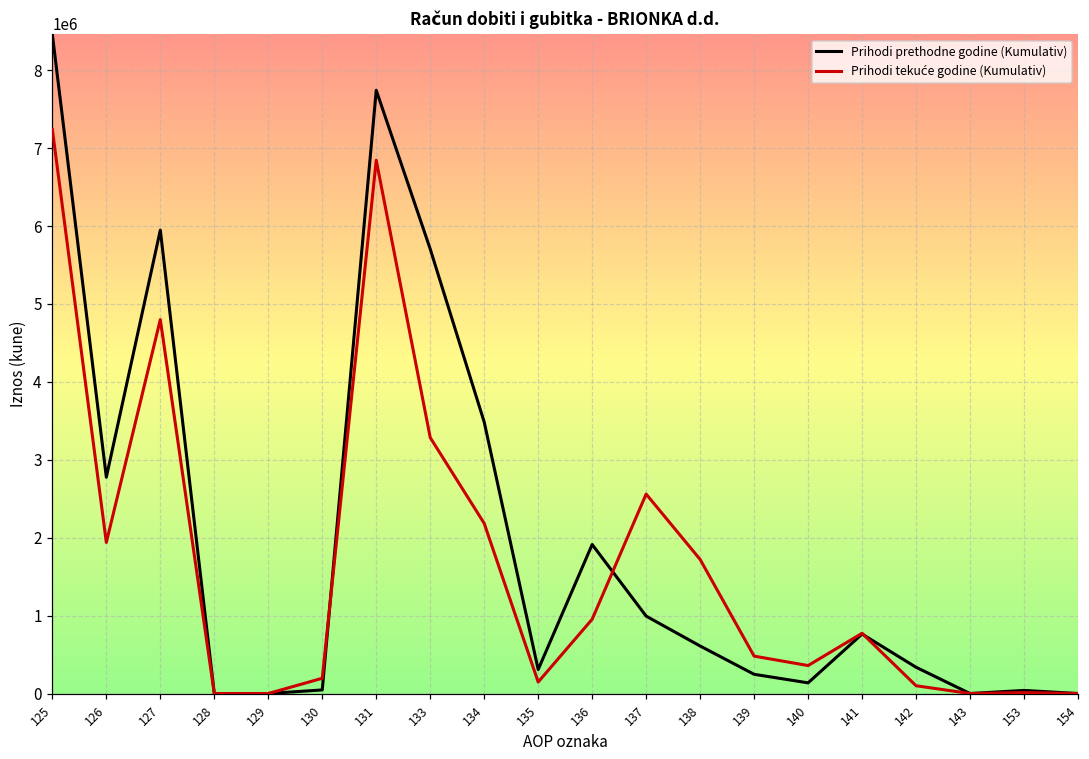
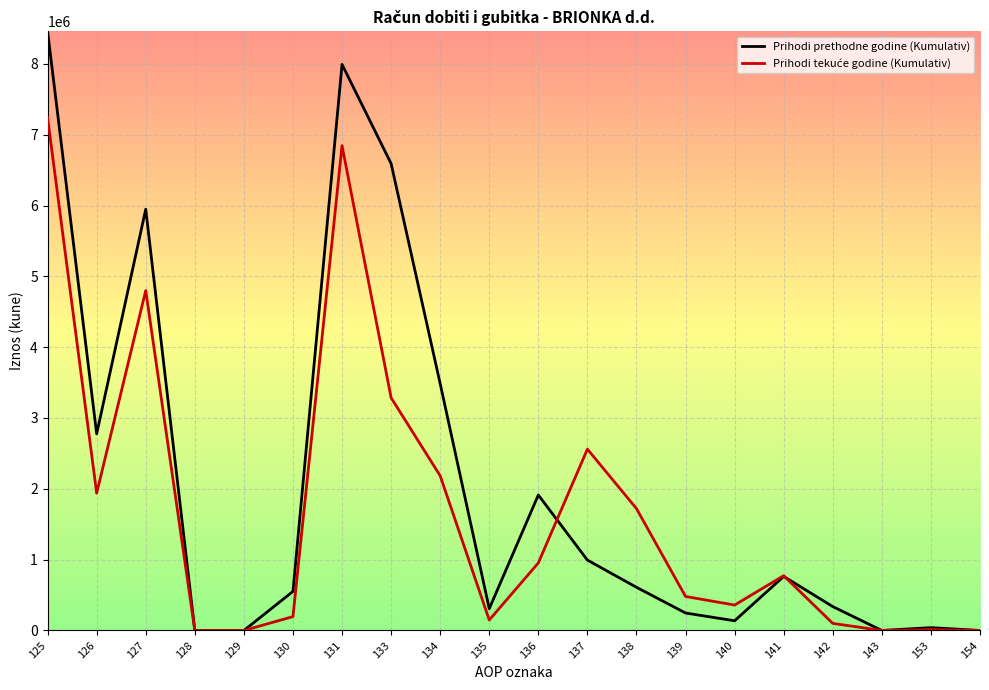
  {
    "Prihodi prethodne godine (Kumulativ)": {
      "125": 8500000,
      "126": 2800000,
      "127": 5900000,
-     "130": 0,
-     "131": 7700000,
-     "133": 5700000,
+     "130": 600000,
+     "131": 8000000,
+     "133": 6600000,
      "134": 3500000,
      "135": 300000,
      "136": 1900000,
      "137": 1000000,
      "138": 600000,
      "139": 200000,
      "140": 100000,
      "142": 300000
    },
    "Prihodi tekuće godine (Kumulativ)": {
      "125": 7200000,
      "126": 1900000,
      "127": 4800000,
      "130": 200000,
      "131": 6800000,
      "133": 3300000,
      "134": 2200000,
      "135": 100000,
      "136": 1000000,
      "137": 2600000,
      "138": 1700000,
      "139": 500000,
      "140": 400000,
      "142": 100000
    }
  }
